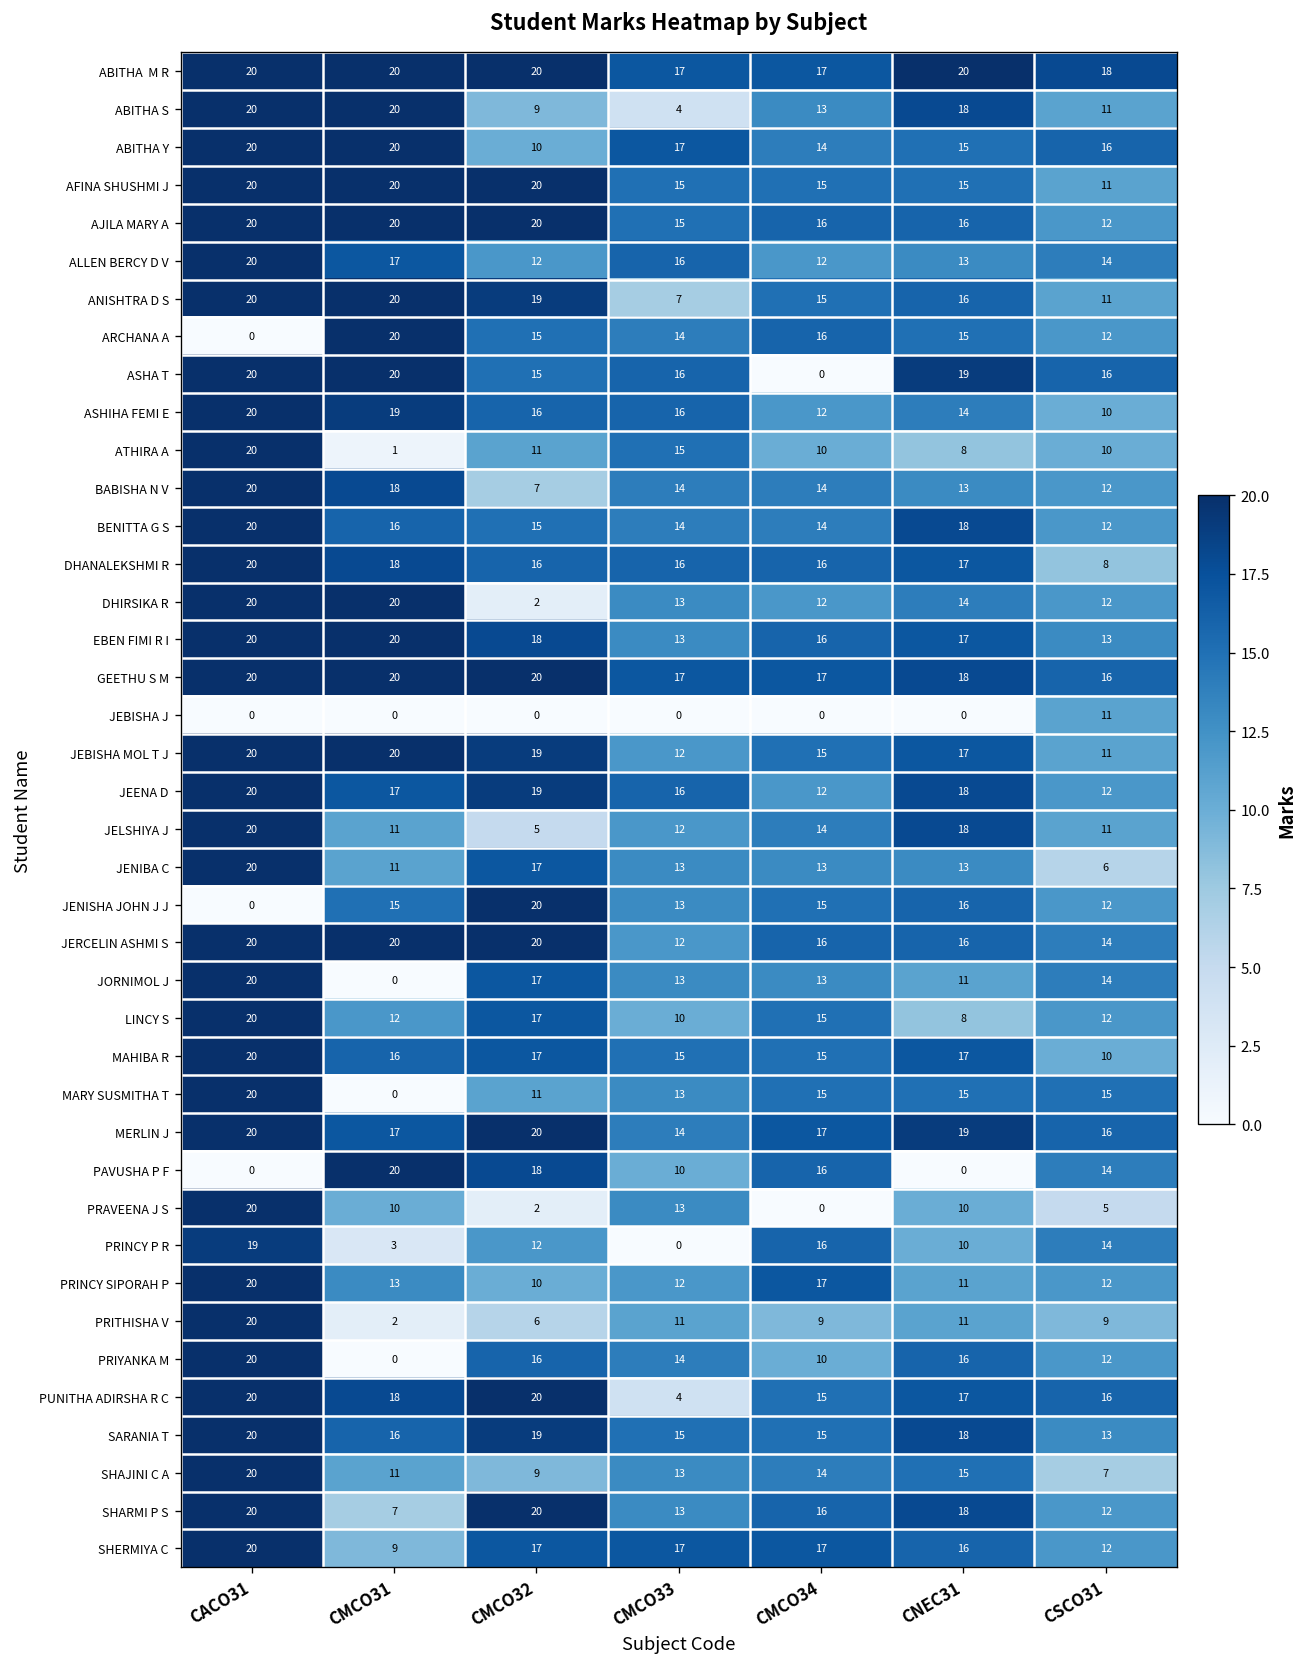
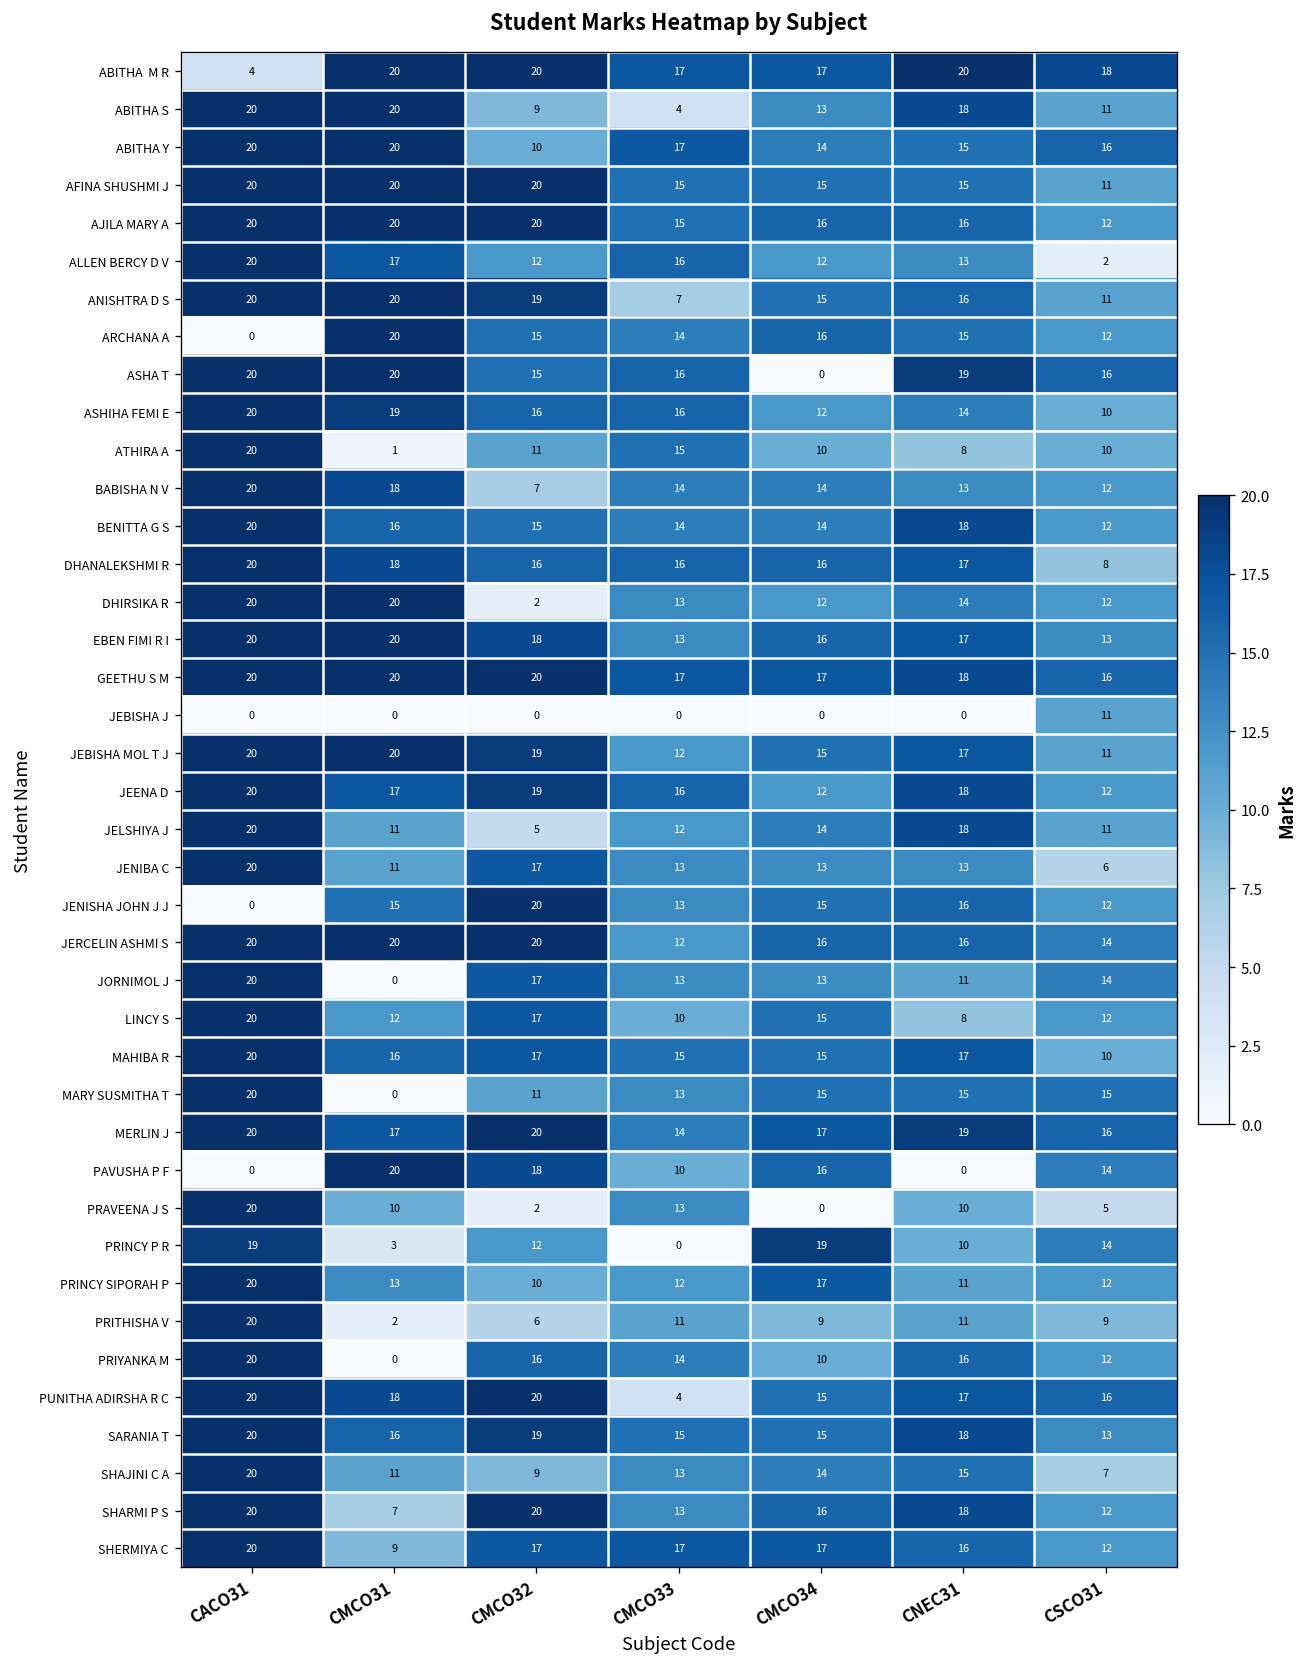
  {
    "ABITHA M R": {
-     "CACO31": 20,
+     "CACO31": 4,
      "CMCO31": 20,
      "CMCO32": 20,
      "CMCO33": 17,
      "CMCO34": 17,
      "CNEC31": 20,
      "CSCO31": 18
    },
    "ALLEN BERCY D V": {
      "CACO31": 20,
      "CMCO31": 17,
      "CMCO32": 12,
      "CMCO33": 16,
      "CMCO34": 12,
      "CNEC31": 13,
-     "CSCO31": 14
+     "CSCO31": 2
    },
    "PRINCY P R": {
      "CACO31": 19,
      "CMCO31": 3,
      "CMCO32": 12,
      "CMCO33": 0,
-     "CMCO34": 16,
+     "CMCO34": 19,
      "CNEC31": 10,
      "CSCO31": 14
    }
  }
